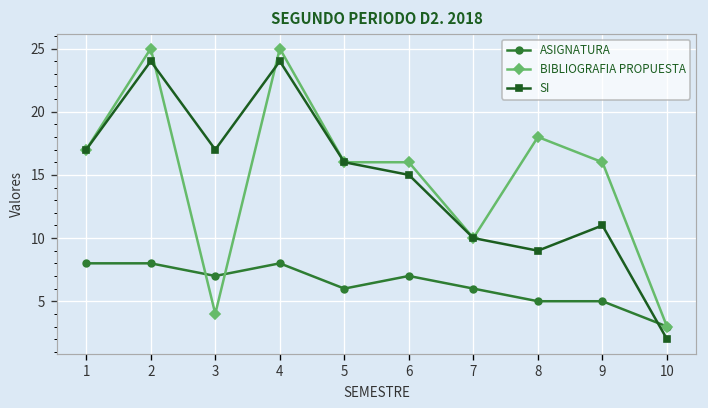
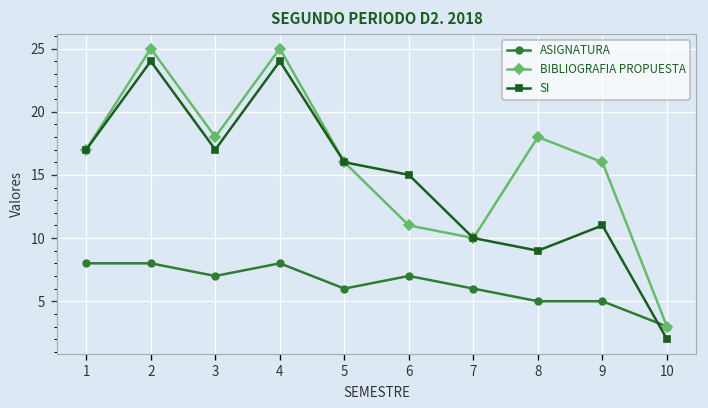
  {
    "BIBLIOGRAFIA PROPUESTA": {
      "2": 25,
-     "3": 4,
+     "3": 18,
      "4": 25,
-     "6": 16,
+     "6": 11,
      "8": 18,
      "9": 16
    }
  }
